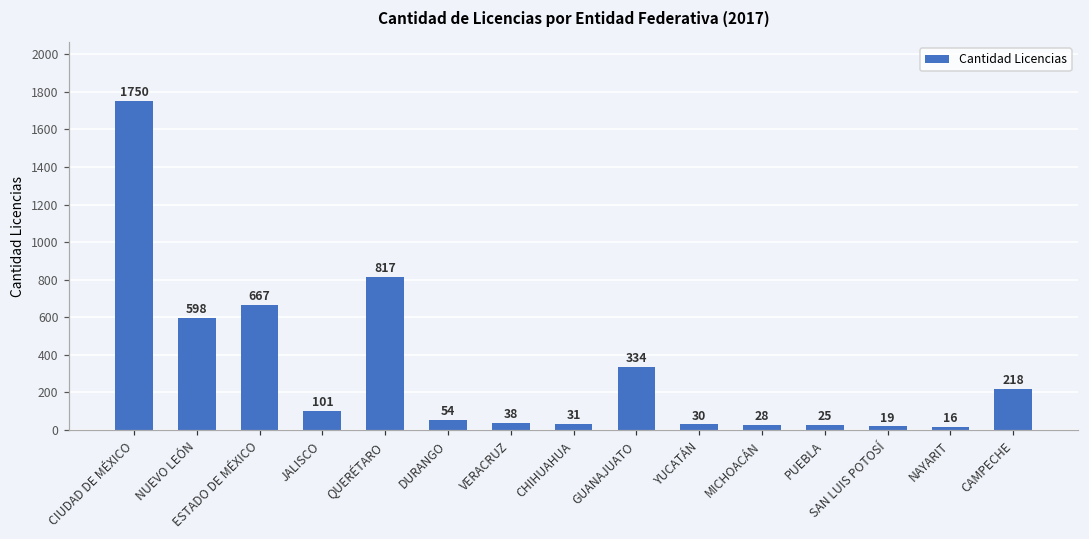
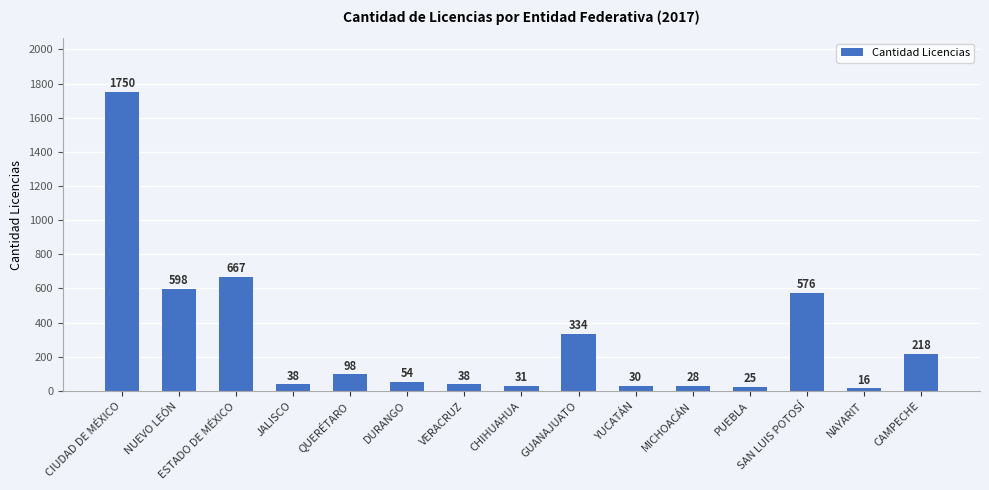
  {
    "CIUDAD DE MÉXICO": 1750,
    "NUEVO LEÓN": 598,
    "ESTADO DE MÉXICO": 667,
-   "JALISCO": 101,
-   "QUERÉTARO": 817,
+   "JALISCO": 38,
+   "QUERÉTARO": 98,
    "DURANGO": 54,
    "VERACRUZ": 38,
    "CHIHUAHUA": 31,
    "GUANAJUATO": 334,
    "YUCATÁN": 30,
    "MICHOACÁN": 28,
    "PUEBLA": 25,
-   "SAN LUIS POTOSÍ": 19,
+   "SAN LUIS POTOSÍ": 576,
    "NAYARIT": 16,
    "CAMPECHE": 218
  }
